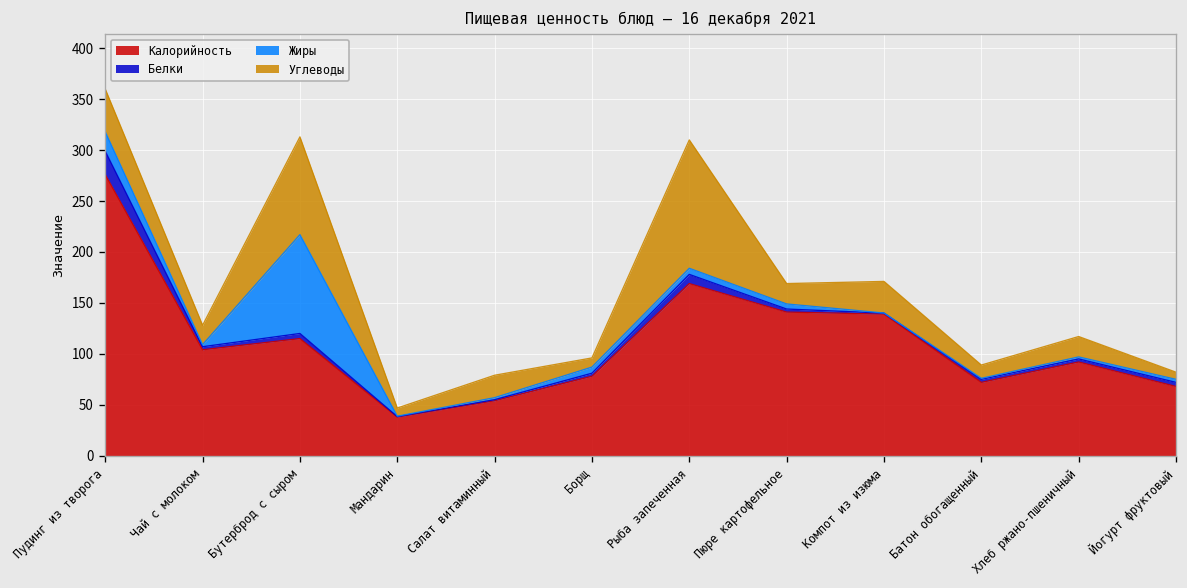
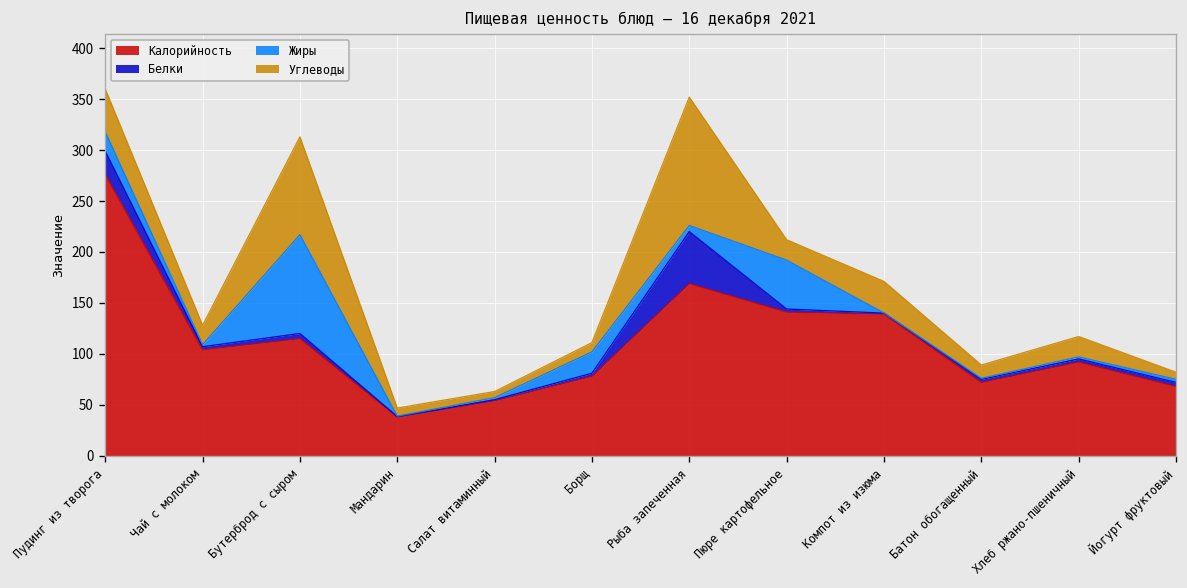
  {
    "Калорийность": {
      "Пудинг из творога": 280,
      "Чай с молоком": 100,
      "Бутерброд с сыром": 120,
      "Борщ": 80,
      "Рыба запеченная": 170,
      "Пюре картофельное": 140,
      "Хлеб ржано-пшеничный": 90,
      "Йогурт фруктовый": 70
    },
    "Белки": {
      "Пудинг из творога": 20,
      "Бутерброд с сыром": 10,
      "Борщ": 0,
-     "Рыба запеченная": 10,
+     "Рыба запеченная": 50,
      "Пюре картофельное": 0
    },
    "Жиры": {
      "Пудинг из творога": 20,
      "Бутерброд с сыром": 100,
-     "Борщ": 10,
+     "Борщ": 20,
      "Рыба запеченная": 10,
-     "Пюре картофельное": 10
+     "Пюре картофельное": 50
    },
    "Углеводы": {
      "Пудинг из творога": 40,
      "Чай с молоком": 20,
      "Бутерброд с сыром": 100,
      "Мандарин": 10,
-     "Салат витаминный": 20,
+     "Салат витаминный": 10,
      "Борщ": 10,
      "Рыба запеченная": 130,
      "Пюре картофельное": 20,
      "Компот из изюма": 30,
      "Батон обогащенный": 10,
      "Хлеб ржано-пшеничный": 20,
      "Йогурт фруктовый": 10
    }
  }
